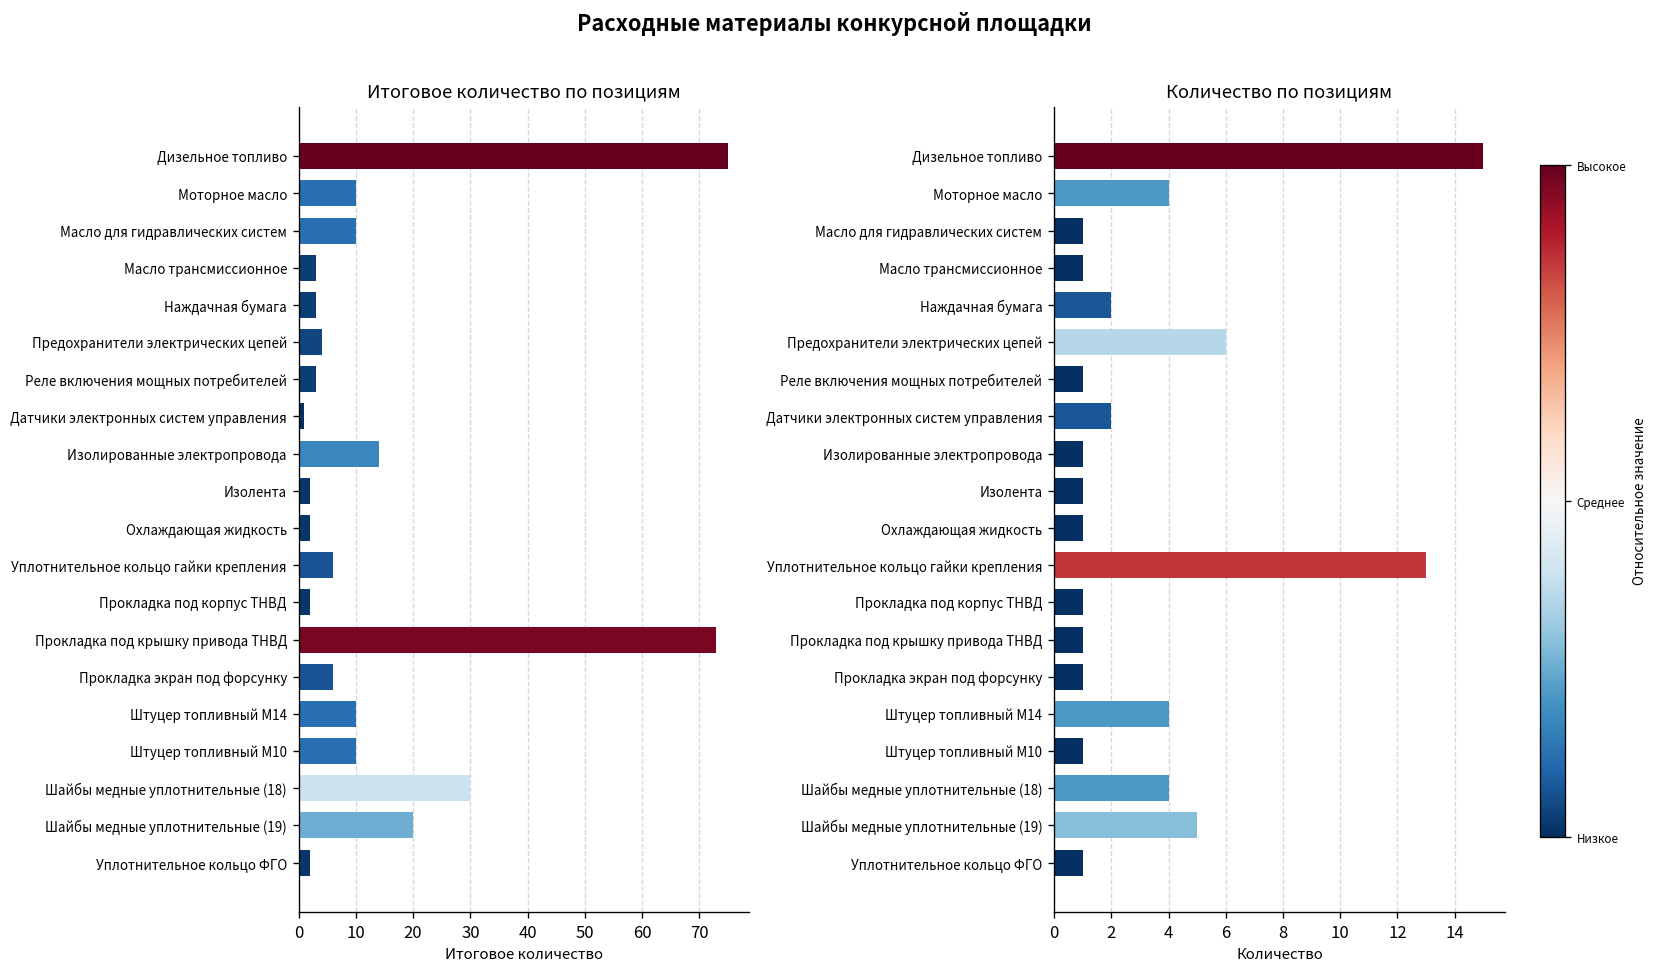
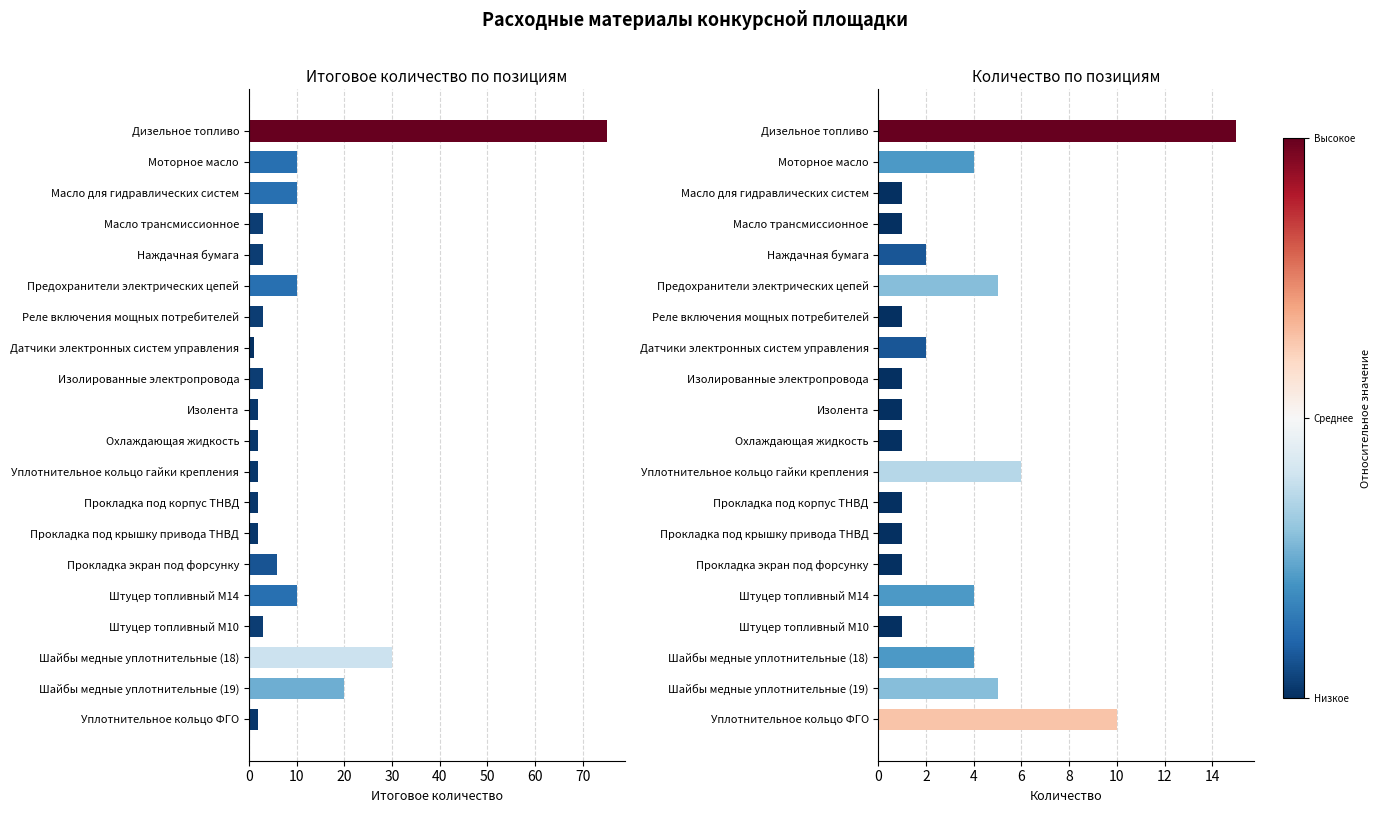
  {
    "Итоговое количество по позициям": {
      "Дизельное топливо": 75,
      "Моторное масло": 10,
      "Масло для гидравлических систем": 10,
      "Масло трансмиссионное": 3,
      "Наждачная бумага": 3,
-     "Предохранители электрических цепей": 4,
+     "Предохранители электрических цепей": 10,
      "Реле включения мощных потребителей": 3,
      "Датчики электронных систем управления": 1,
-     "Изолированные электропровода": 14,
+     "Изолированные электропровода": 3,
      "Изолента": 2,
      "Охлаждающая жидкость": 2,
-     "Уплотнительное кольцо гайки крепления": 6,
+     "Уплотнительное кольцо гайки крепления": 2,
      "Прокладка под корпус ТНВД": 2,
-     "Прокладка под крышку привода ТНВД": 73,
+     "Прокладка под крышку привода ТНВД": 2,
      "Прокладка экран под форсунку": 6,
      "Штуцер топливный М14": 10,
-     "Штуцер топливный М10": 10,
+     "Штуцер топливный М10": 3,
      "Шайбы медные уплотнительные (18)": 30,
      "Шайбы медные уплотнительные (19)": 20,
      "Уплотнительное кольцо ФГО": 2
    },
    "Количество по позициям": {
      "Дизельное топливо": 15,
      "Моторное масло": 4,
      "Масло для гидравлических систем": 1,
      "Масло трансмиссионное": 1,
      "Наждачная бумага": 2,
-     "Предохранители электрических цепей": 6,
+     "Предохранители электрических цепей": 5,
      "Реле включения мощных потребителей": 1,
      "Датчики электронных систем управления": 2,
      "Изолированные электропровода": 1,
      "Изолента": 1,
      "Охлаждающая жидкость": 1,
-     "Уплотнительное кольцо гайки крепления": 13,
+     "Уплотнительное кольцо гайки крепления": 6,
      "Прокладка под корпус ТНВД": 1,
      "Прокладка под крышку привода ТНВД": 1,
      "Прокладка экран под форсунку": 1,
      "Штуцер топливный М14": 4,
      "Штуцер топливный М10": 1,
      "Шайбы медные уплотнительные (18)": 4,
      "Шайбы медные уплотнительные (19)": 5,
-     "Уплотнительное кольцо ФГО": 1
+     "Уплотнительное кольцо ФГО": 10
    }
  }
